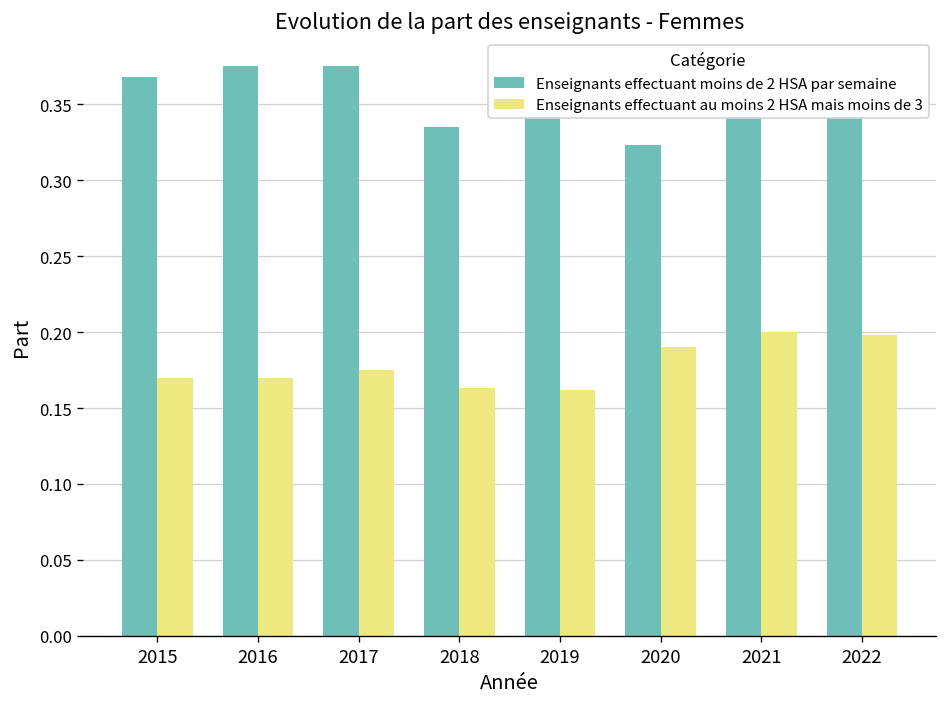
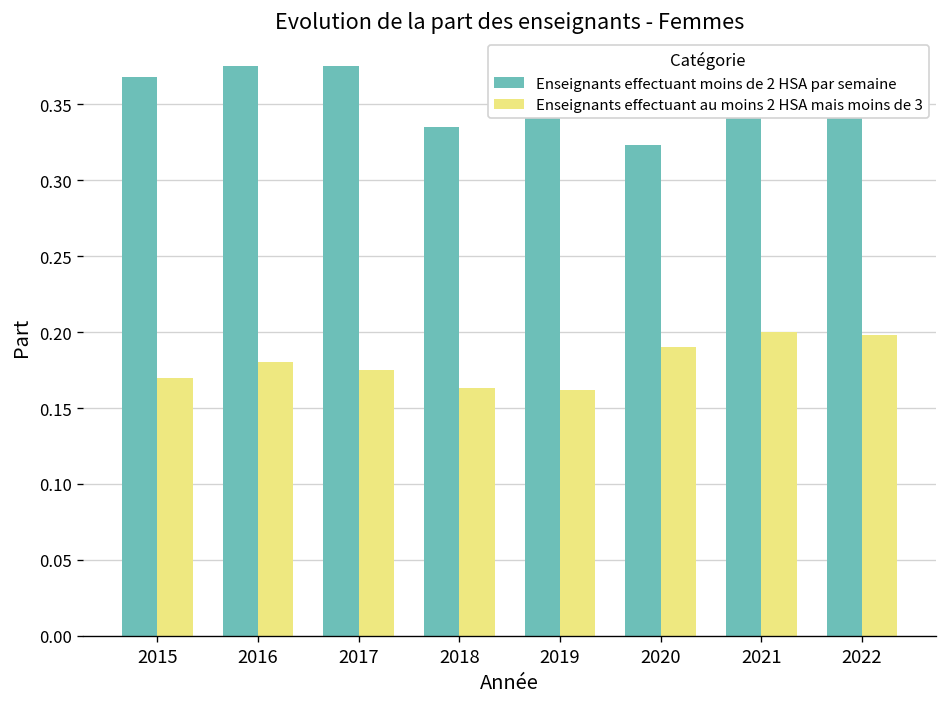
  {
    "Enseignants effectuant moins de 2 HSA par semaine": {
      "2015": 0.368,
      "2016": 0.375,
      "2017": 0.375,
      "2018": 0.335,
      "2020": 0.323
    },
    "Enseignants effectuant au moins 2 HSA mais moins de 3": {
      "2015": 0.17,
-     "2016": 0.17,
+     "2016": 0.18,
      "2017": 0.175,
      "2018": 0.163,
      "2019": 0.162,
      "2020": 0.19,
      "2021": 0.20,
      "2022": 0.198
    }
  }
